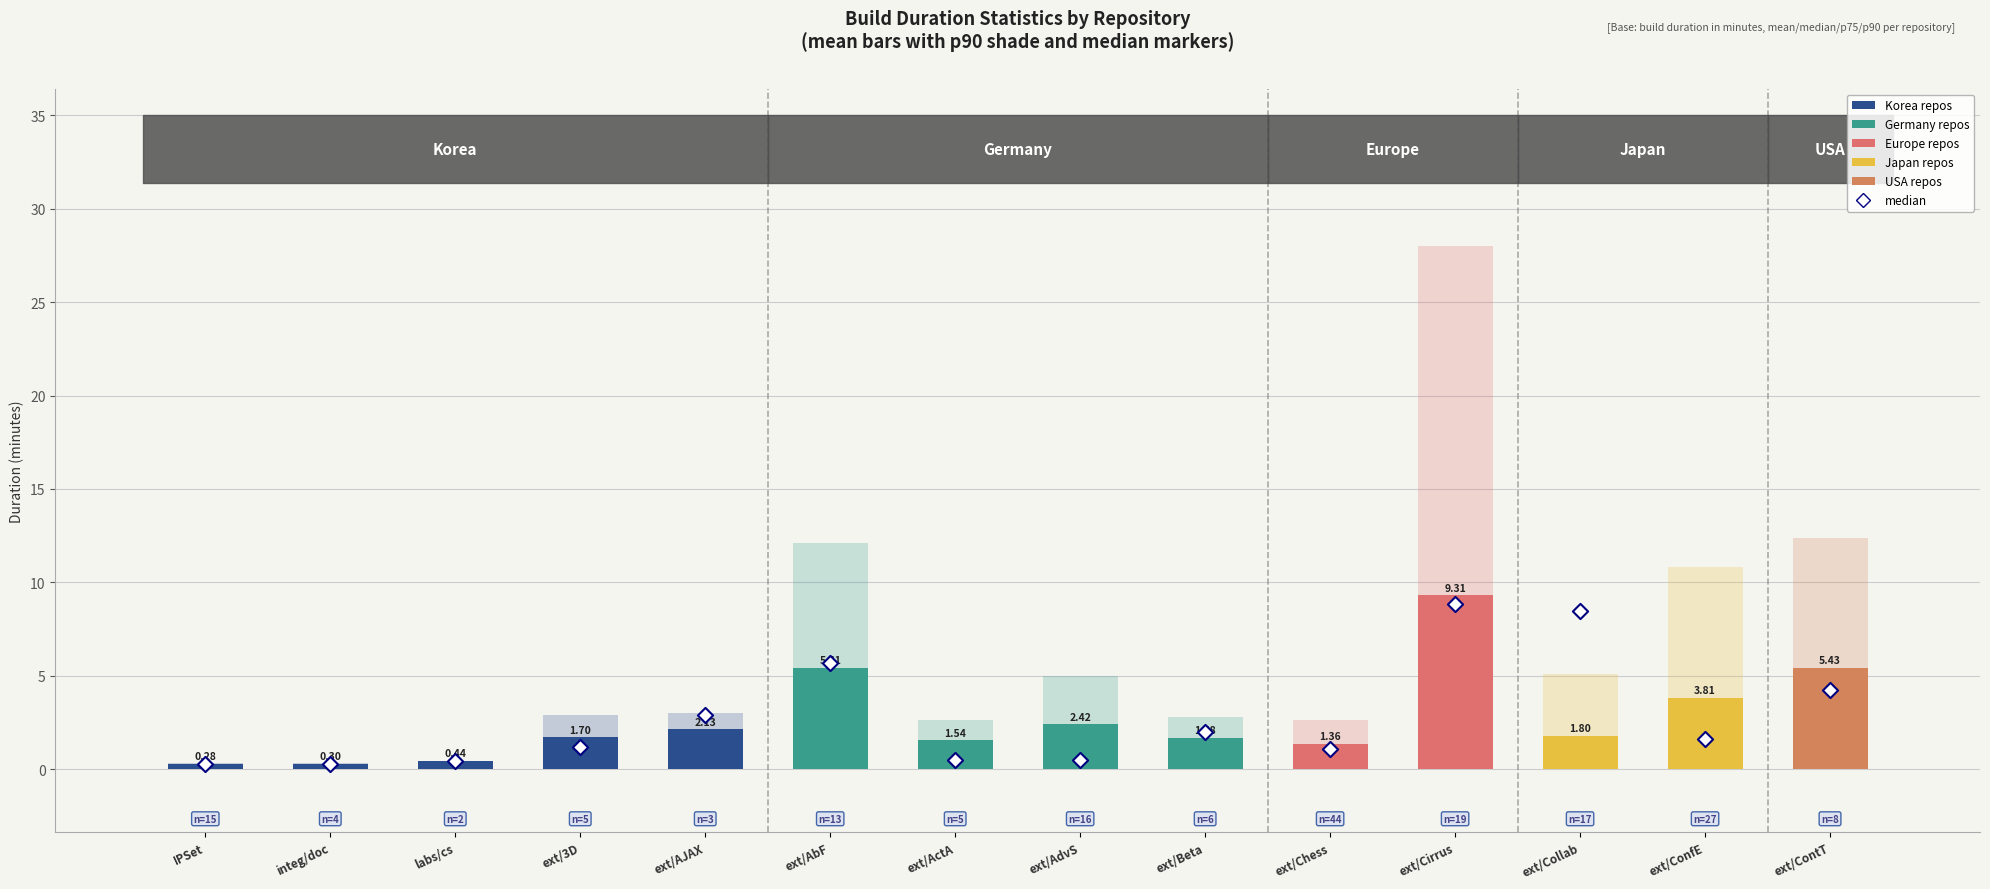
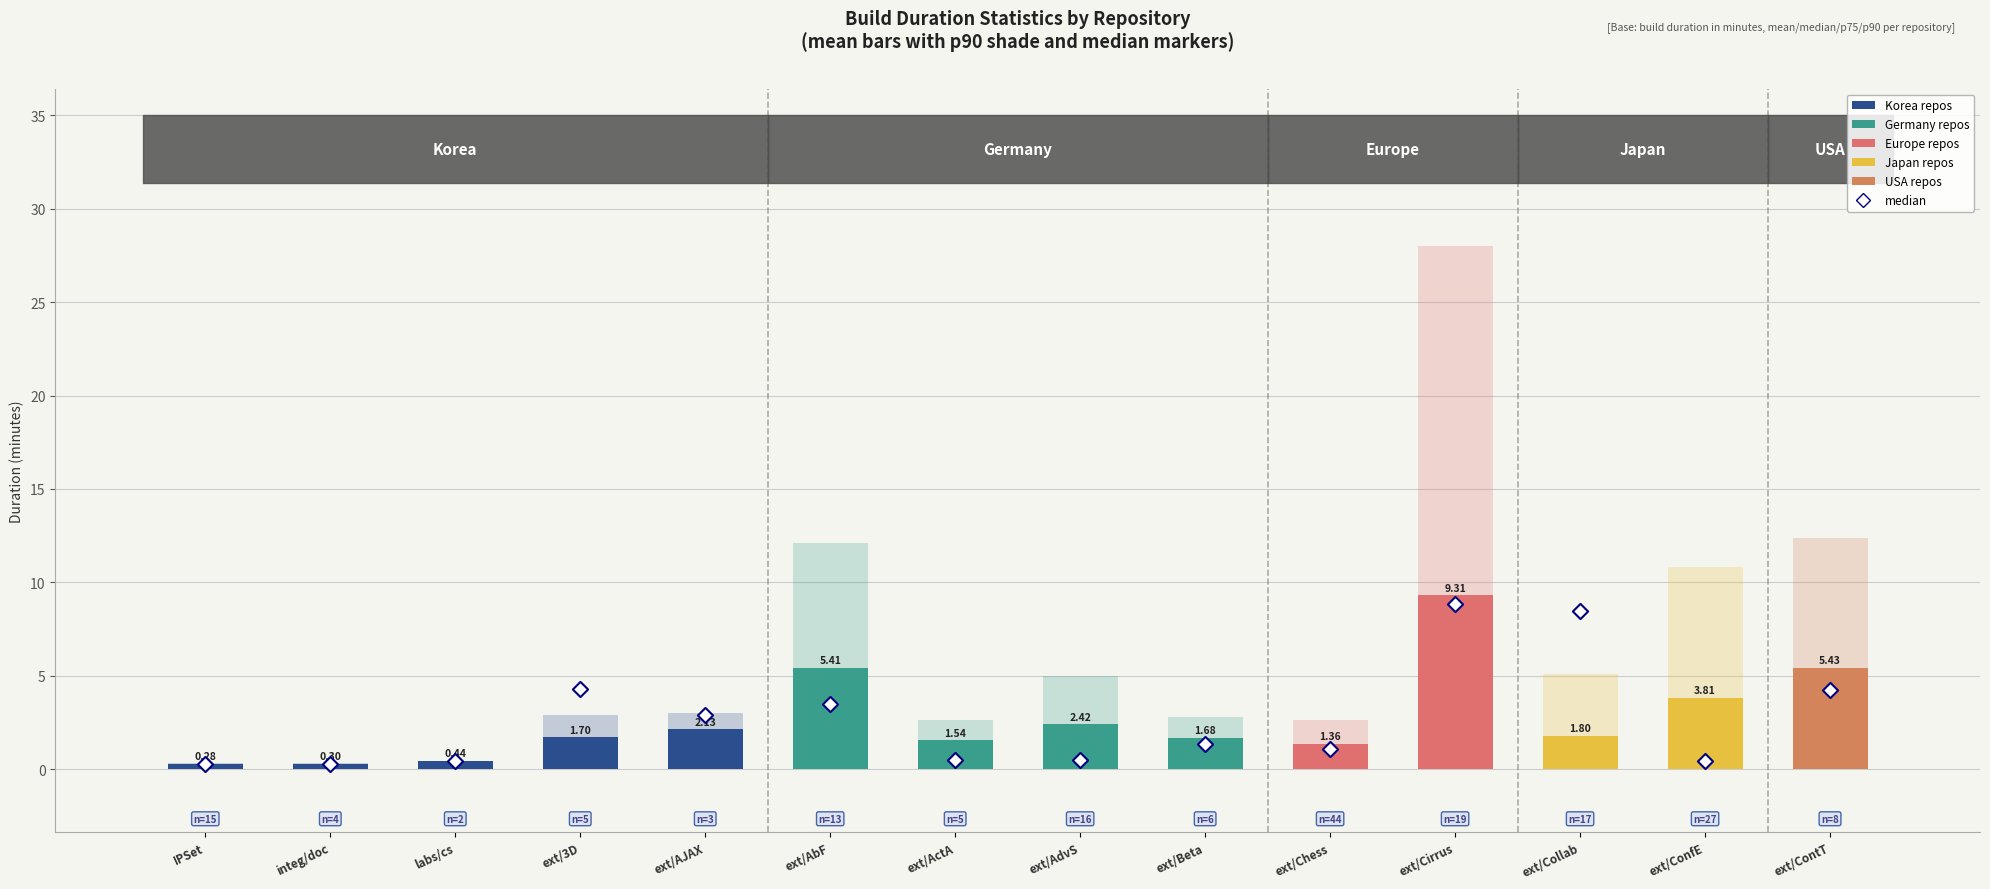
  {
    "median": {
-     "ext/3D": 1.2,
-     "ext/AbF": 5.7,
-     "ext/Beta": 2.0,
-     "ext/ConfE": 1.6
+     "ext/3D": 4.3,
+     "ext/AbF": 3.5,
+     "ext/Beta": 1.4,
+     "ext/ConfE": 0.5
    }
  }
